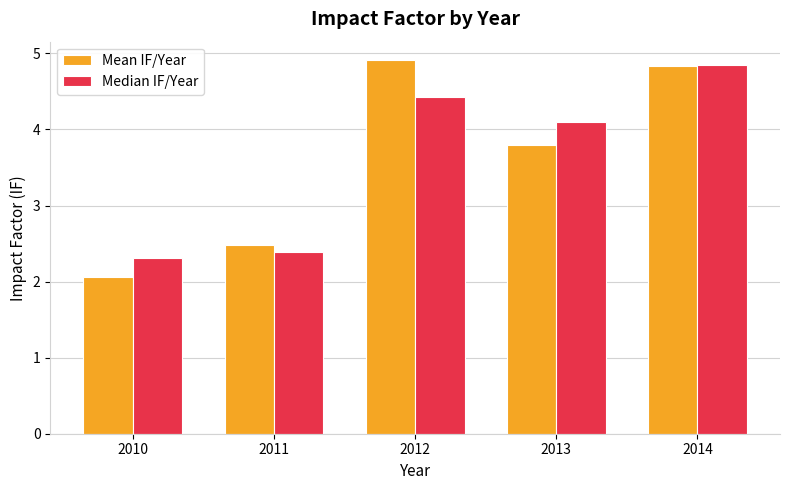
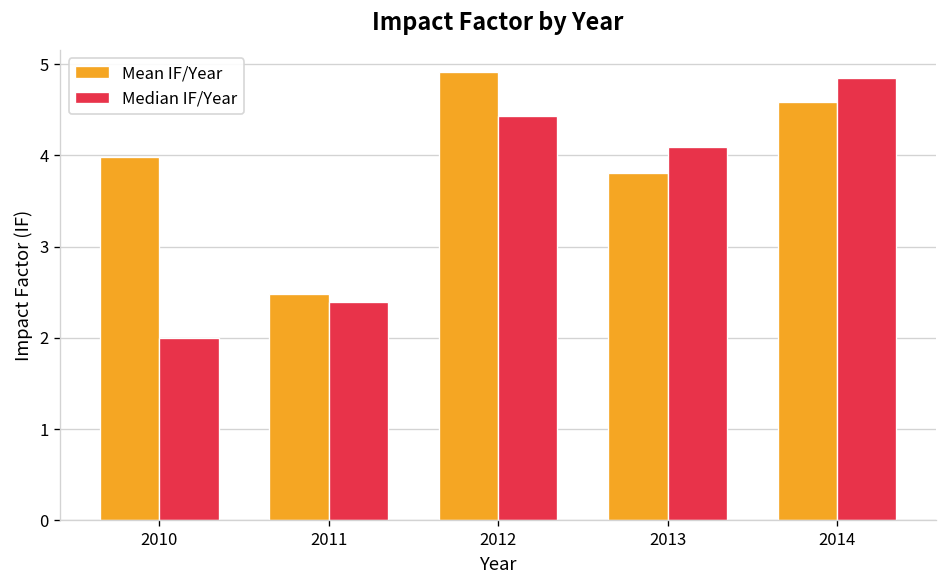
  {
    "Mean IF/Year": {
-     "2010": 2.1,
+     "2010": 4.0,
      "2011": 2.5,
      "2012": 4.9,
      "2013": 3.8,
-     "2014": 4.8
+     "2014": 4.6
    },
    "Median IF/Year": {
-     "2010": 2.3,
+     "2010": 2.0,
      "2011": 2.4,
      "2012": 4.4,
      "2013": 4.1,
      "2014": 4.8
    }
  }
